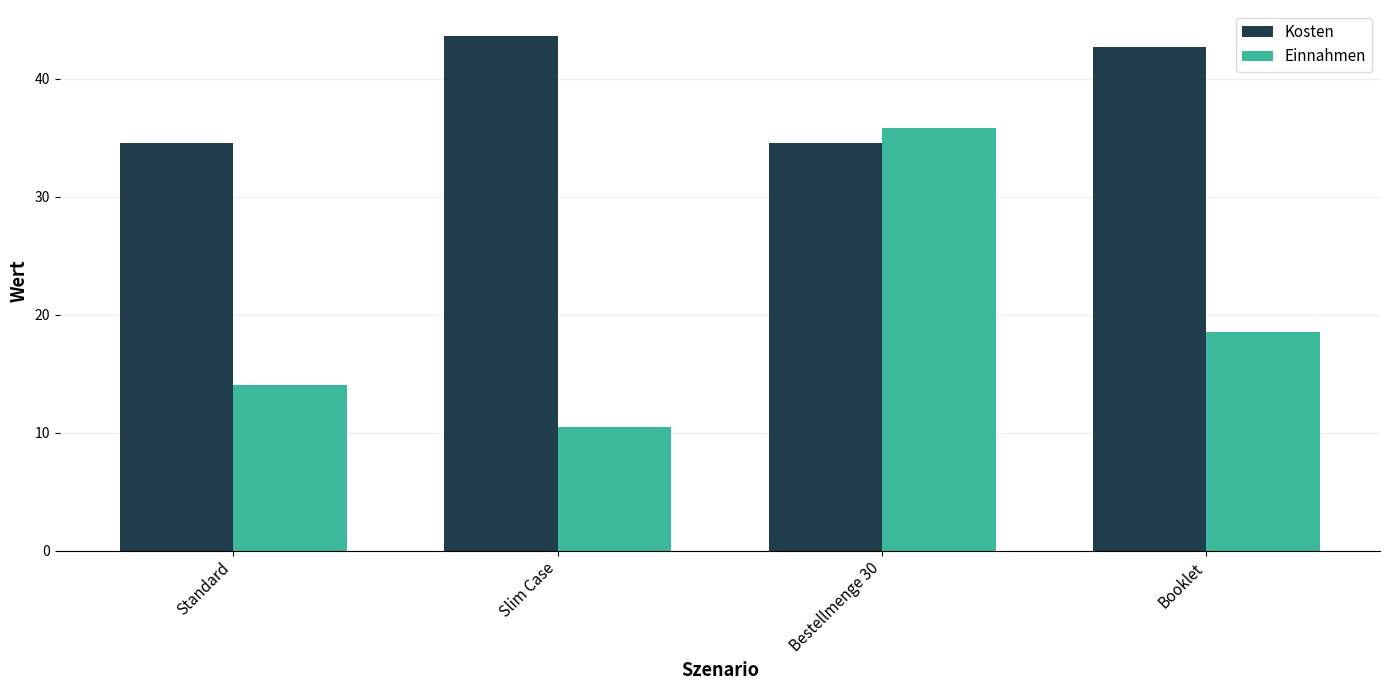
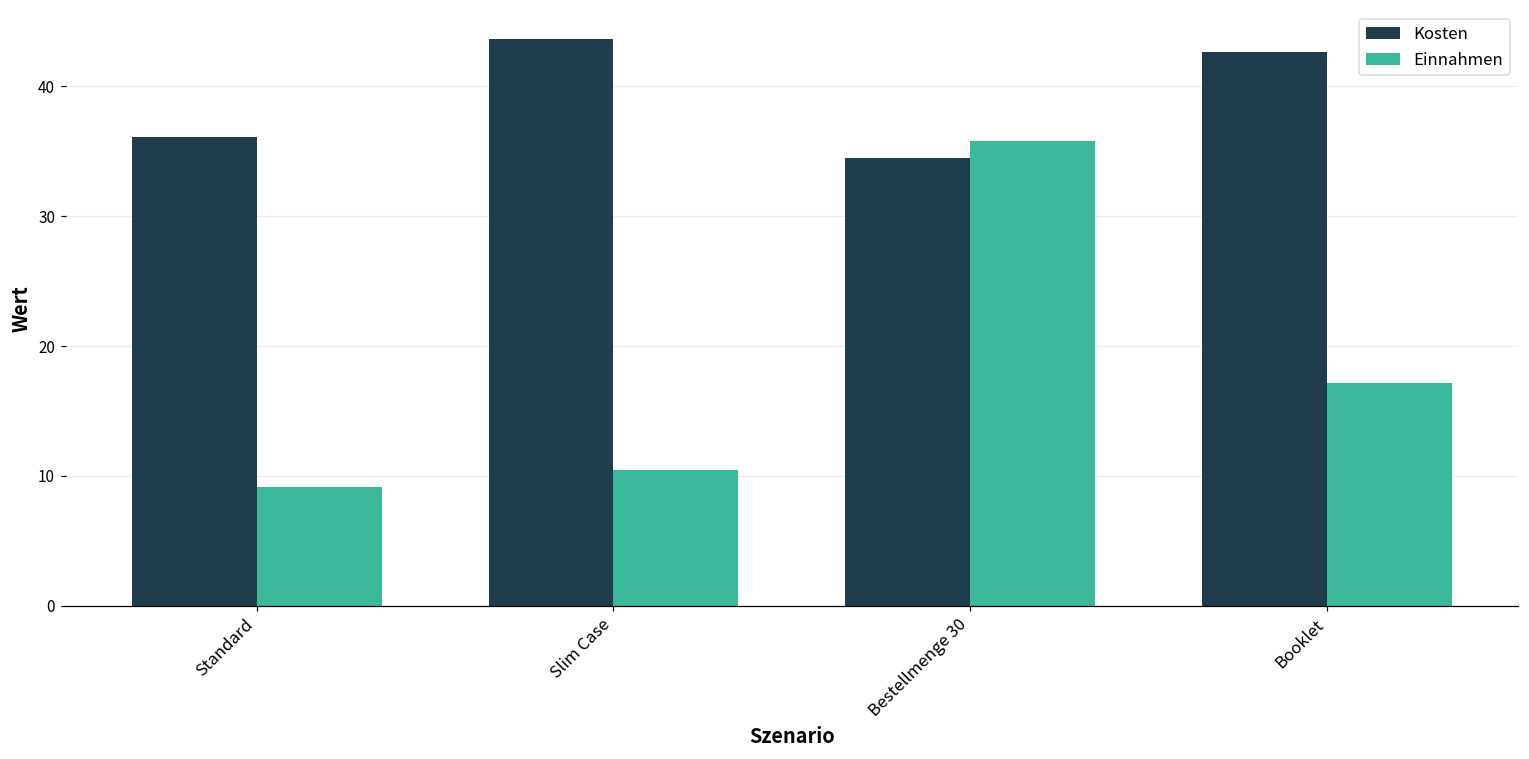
  {
    "Kosten": {
-     "Standard": 34.5,
+     "Standard": 36.1,
      "Slim Case": 43.6,
      "Bestellmenge 30": 34.5,
      "Booklet": 42.6
    },
    "Einnahmen": {
-     "Standard": 14.0,
+     "Standard": 9.1,
      "Slim Case": 10.4,
      "Bestellmenge 30": 35.8,
-     "Booklet": 18.5
+     "Booklet": 17.2
    }
  }
